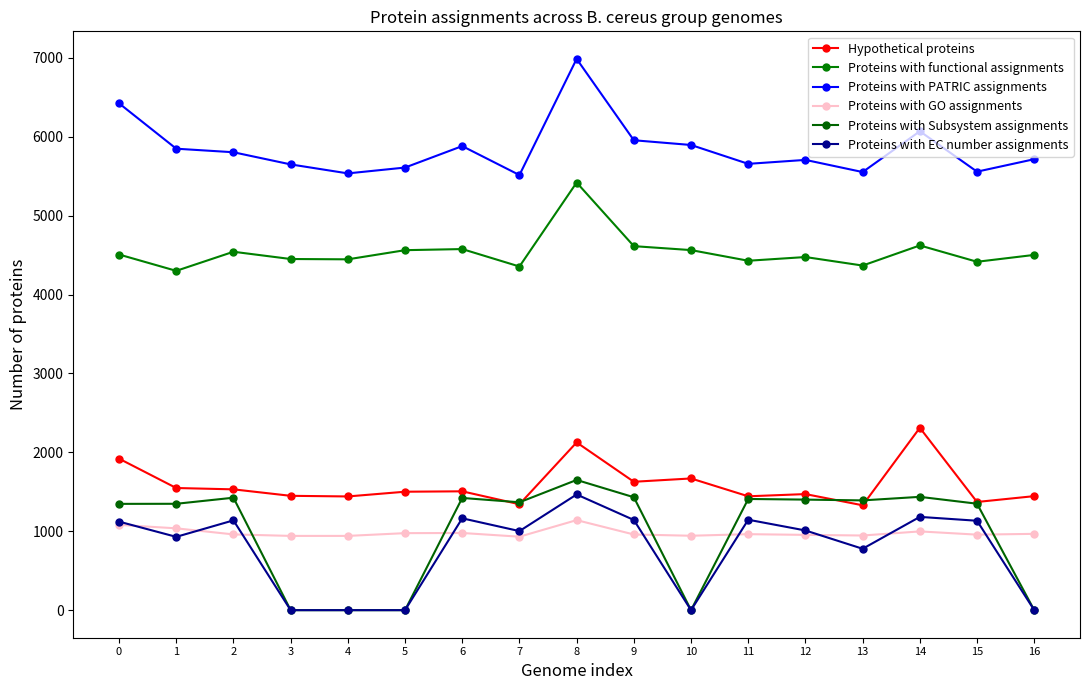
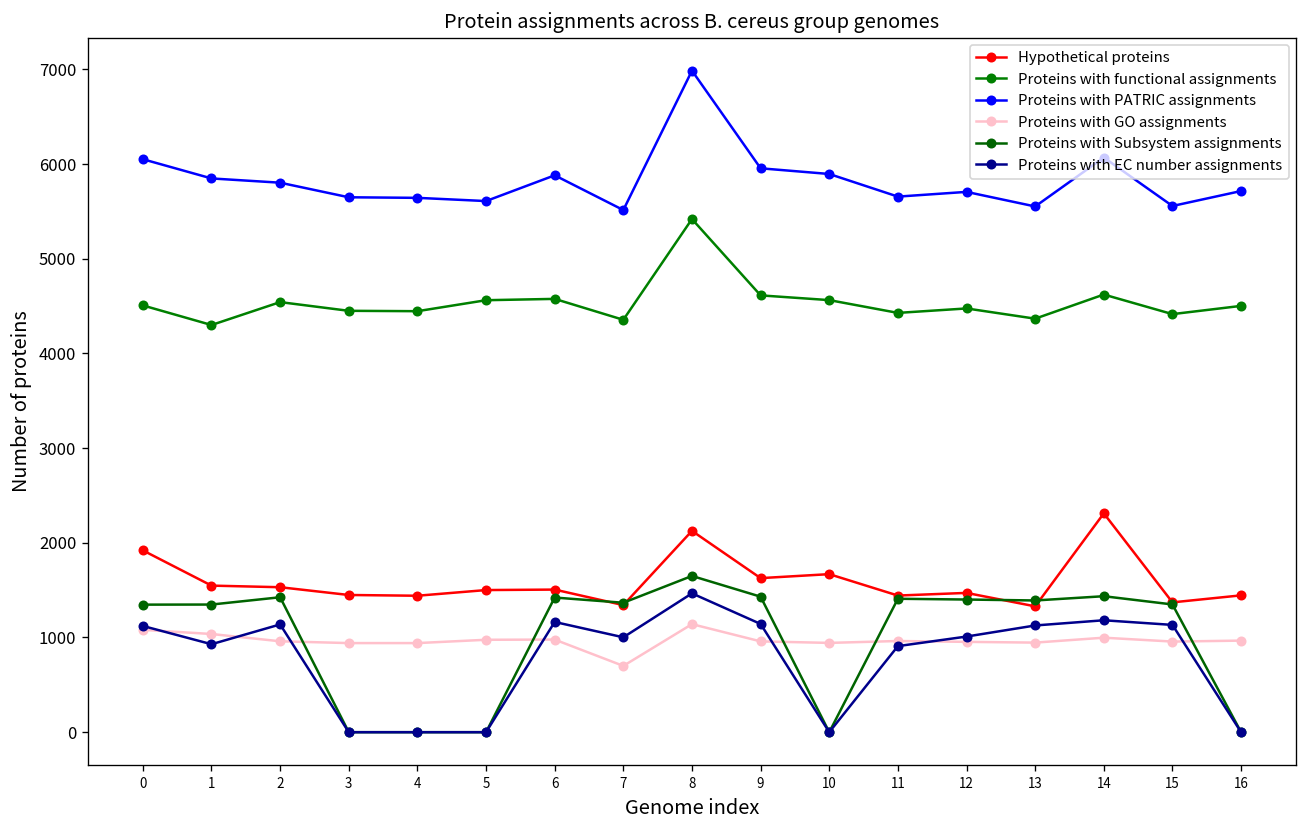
  {
    "Hypothetical proteins": {
      "0": 1900,
      "1": 1500,
      "2": 1500,
      "3": 1400,
      "4": 1400,
      "5": 1500,
      "6": 1500,
      "8": 2100,
      "9": 1600,
      "10": 1700,
      "11": 1400,
      "12": 1500,
      "13": 1300,
      "14": 2300,
      "16": 1400
    },
    "Proteins with PATRIC assignments": {
-     "0": 6400,
+     "0": 6100,
      "1": 5800,
      "2": 5800,
      "3": 5600,
-     "4": 5500,
+     "4": 5600,
      "5": 5600,
      "6": 5900,
      "7": 5500,
      "8": 7000,
      "9": 6000,
      "10": 5900,
      "11": 5700,
      "12": 5700,
      "13": 5600,
      "15": 5600,
      "16": 5700
    },
    "Proteins with GO assignments": {
      "0": 1100,
      "1": 1000,
      "2": 1000,
      "3": 900,
      "4": 900,
      "5": 1000,
      "6": 1000,
-     "7": 900,
+     "7": 700,
      "8": 1100,
      "9": 1000,
      "10": 900,
      "11": 1000,
      "12": 1000,
      "13": 900,
      "14": 1000,
      "15": 1000,
      "16": 1000
    },
    "Proteins with EC number assignments": {
      "0": 1100,
      "1": 900,
      "2": 1100,
      "6": 1200,
      "7": 1000,
      "8": 1500,
      "9": 1100,
-     "11": 1100,
+     "11": 900,
      "12": 1000,
-     "13": 800,
+     "13": 1100,
      "14": 1200,
      "15": 1100
    }
  }
